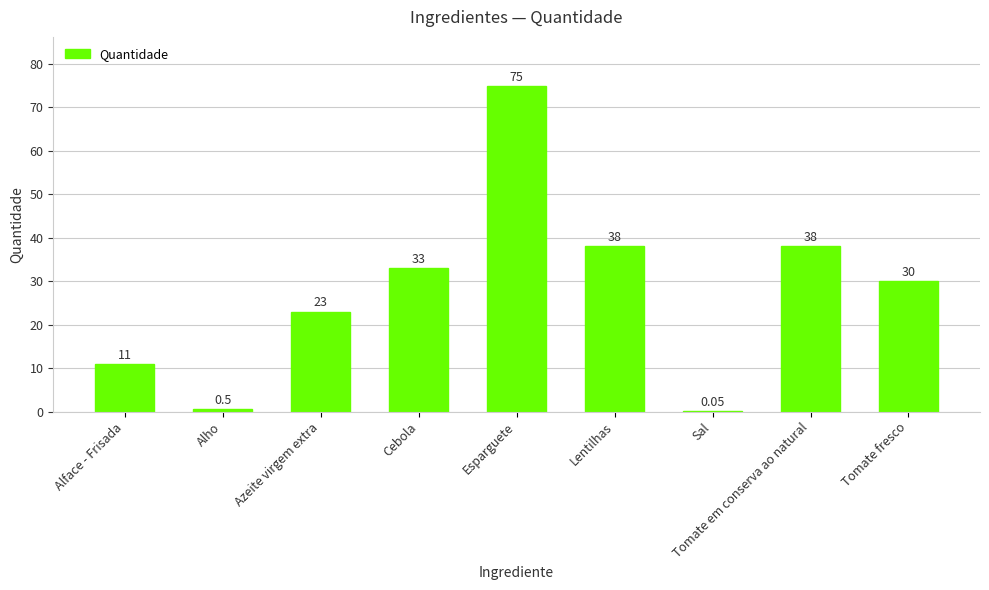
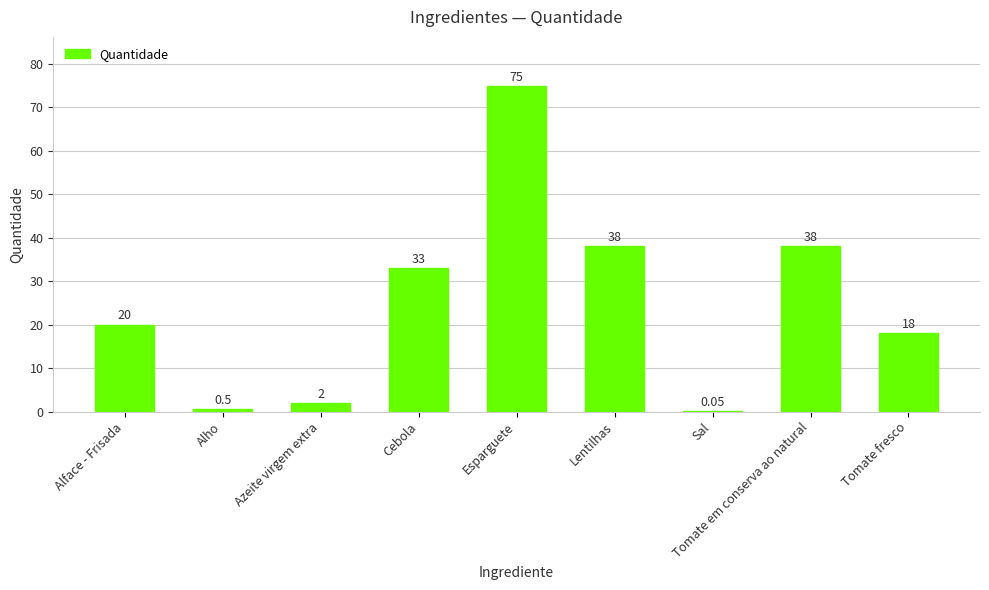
  {
-   "Alface - Frisada": 11,
+   "Alface - Frisada": 20,
    "Alho": 0.5,
-   "Azeite virgem extra": 23,
+   "Azeite virgem extra": 2,
    "Cebola": 33,
    "Esparguete": 75,
    "Lentilhas": 38,
    "Sal": 0.05,
    "Tomate em conserva ao natural": 38,
-   "Tomate fresco": 30
+   "Tomate fresco": 18
  }
